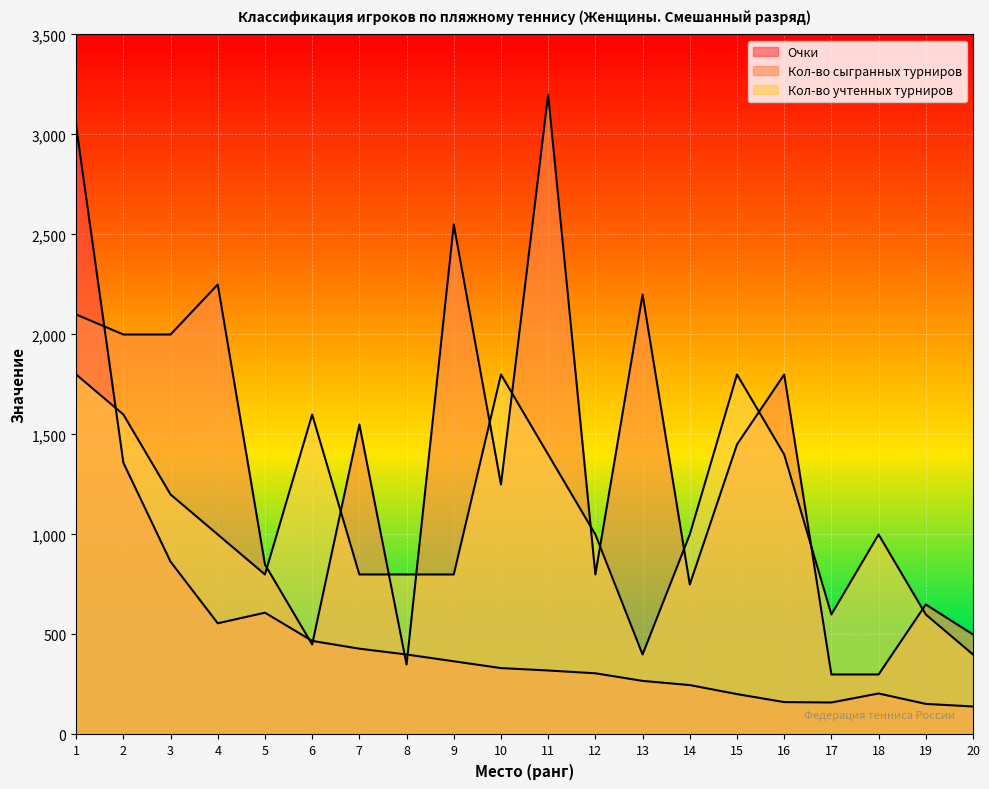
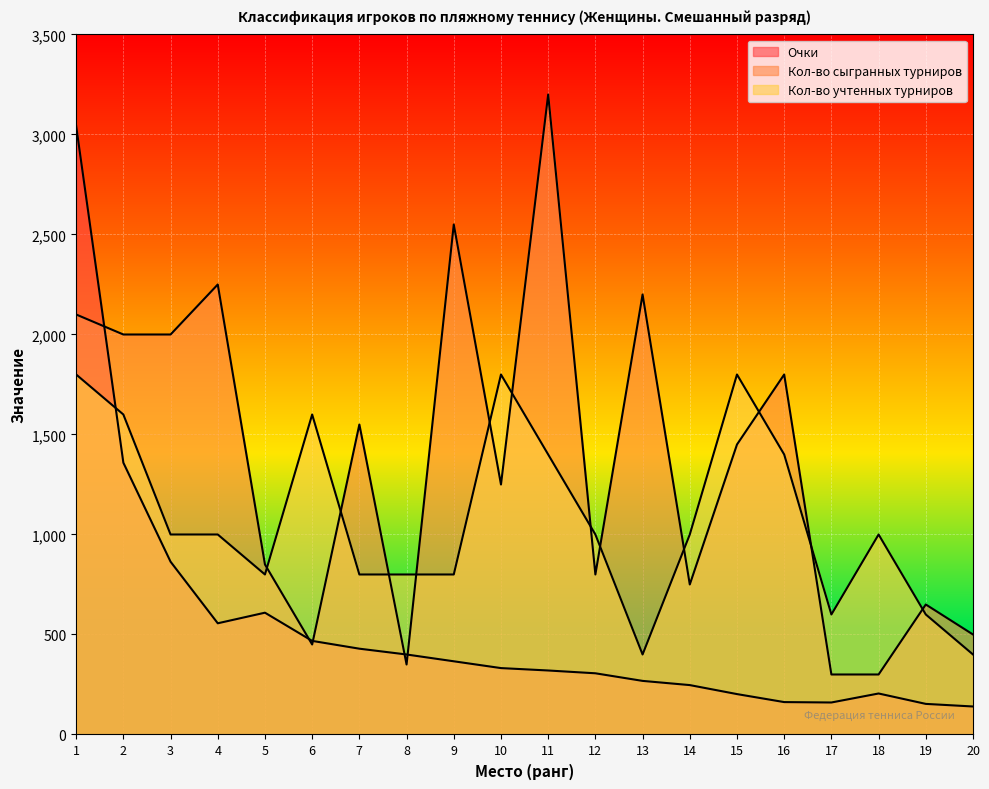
  {
    "Очки": {
      "1": "3,040",
      "2": "1,360",
      "3": "860",
      "4": "560",
      "5": "610",
      "6": "470",
      "7": "430",
      "8": "400",
      "9": "370",
      "10": "330",
      "11": "320",
      "12": "310",
      "13": "270",
      "14": "250",
      "15": "200",
      "16": "160",
      "17": "160",
      "18": "210",
      "19": "150",
      "20": "140"
    },
    "Кол-во сыгранных турниров": {
      "1": "2,100",
      "2": "2,000",
      "3": "2,000",
      "4": "2,250",
      "5": "850",
      "6": "450",
      "7": "1,550",
      "8": "350",
      "9": "2,550",
      "10": "1,250",
      "11": "3,200",
      "12": "800",
      "13": "2,200",
      "14": "750",
      "15": "1,450",
      "16": "1,800",
      "17": "300",
      "18": "300",
      "19": "650",
      "20": "500"
    },
    "Кол-во учтенных турниров": {
      "1": "1,800",
      "2": "1,600",
-     "3": "1,200",
+     "3": "1,000",
      "4": "1,000",
      "5": "800",
      "6": "1,600",
      "7": "800",
      "8": "800",
      "9": "800",
      "10": "1,800",
      "11": "1,400",
      "12": "1,000",
      "13": "400",
      "14": "1,000",
      "15": "1,800",
      "16": "1,400",
      "17": "600",
      "18": "1,000",
      "19": "600",
      "20": "400"
    }
  }
